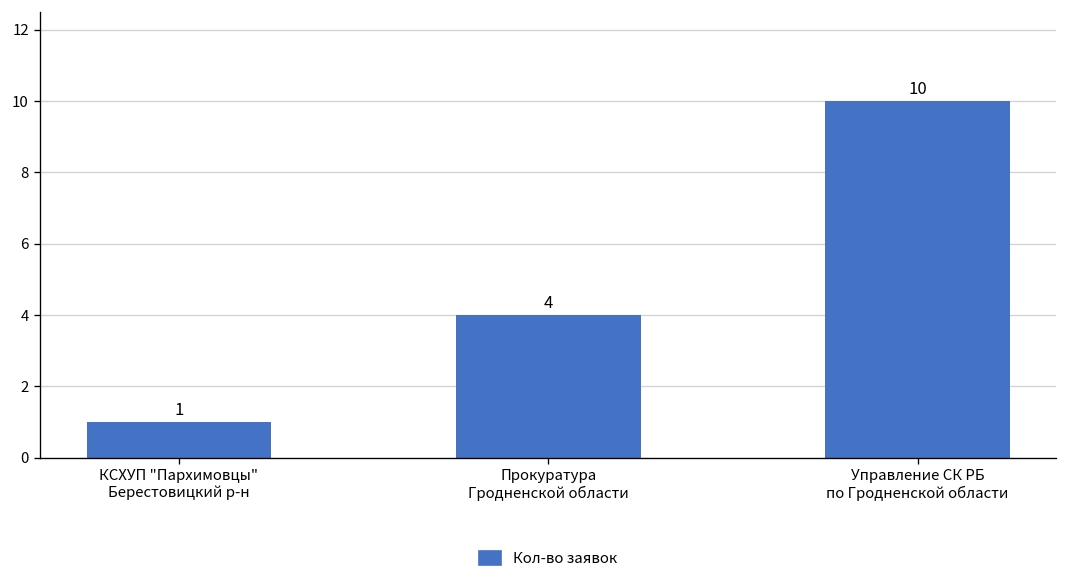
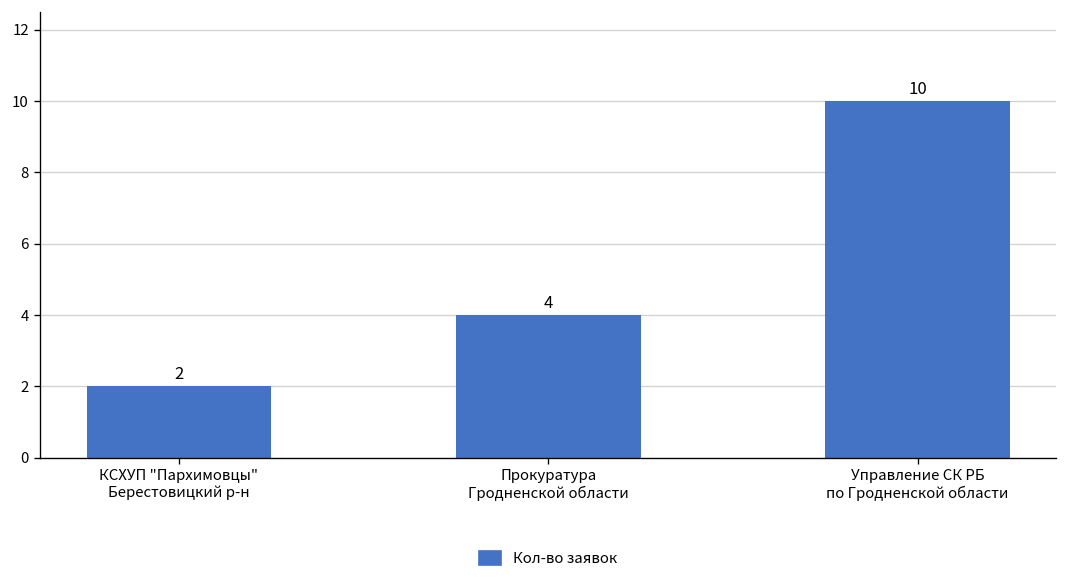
  {
-   "КСХУП \"Пархимовцы\" Берестовицкий р-н": 1,
+   "КСХУП \"Пархимовцы\" Берестовицкий р-н": 2,
    "Прокуратура Гродненской области": 4,
    "Управление СК РБ по Гродненской области": 10
  }
